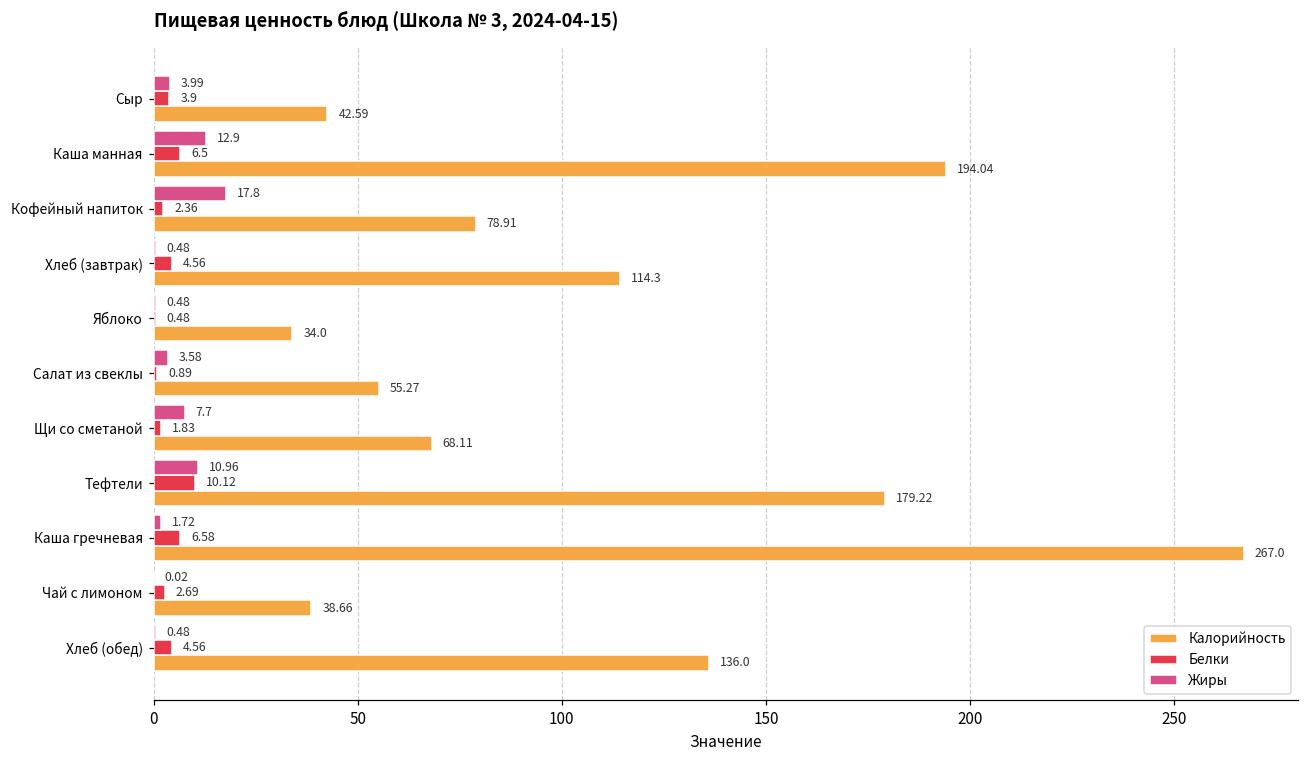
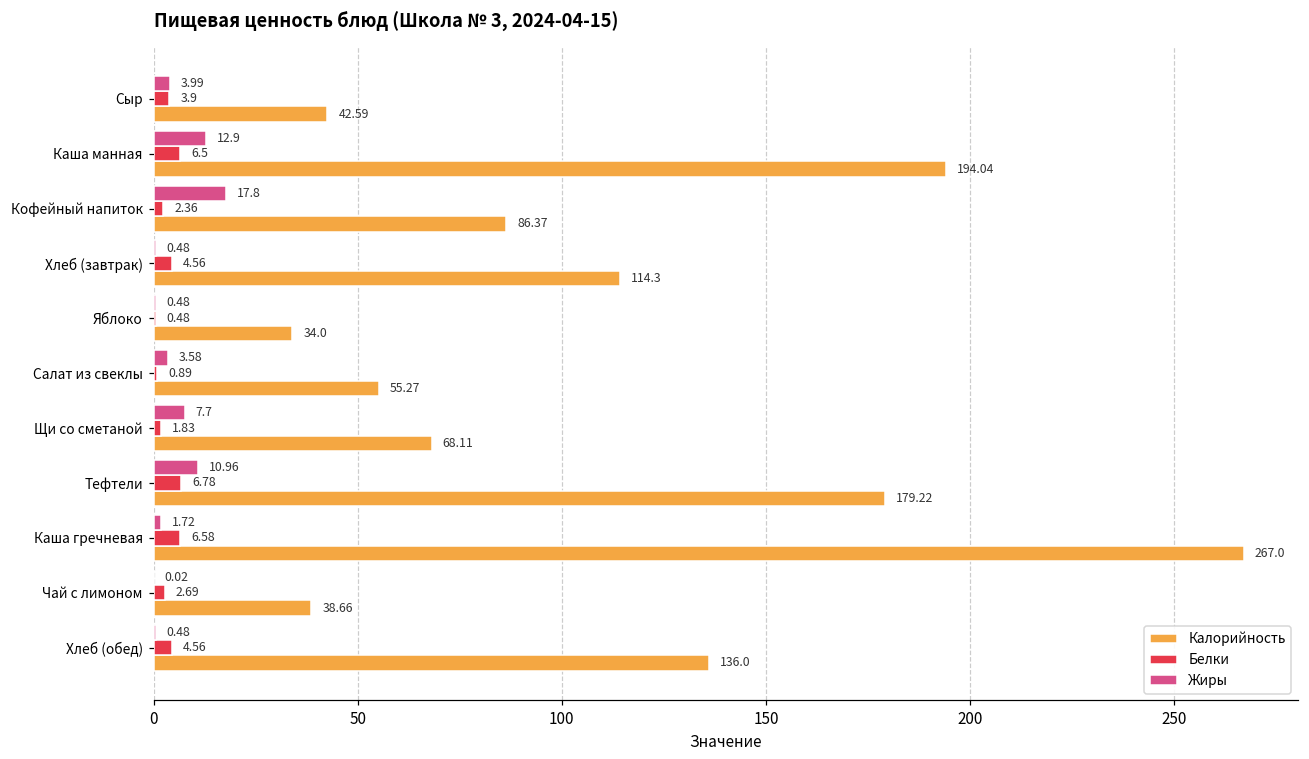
  {
    "Калорийность": {
      "Сыр": 42.59,
      "Каша манная": 194.04,
-     "Кофейный напиток": 78.91,
+     "Кофейный напиток": 86.37,
      "Хлеб (завтрак)": 114.3,
      "Яблоко": 34.0,
      "Салат из свеклы": 55.27,
      "Щи со сметаной": 68.11,
      "Тефтели": 179.22,
      "Каша гречневая": 267.0,
      "Чай с лимоном": 38.66,
      "Хлеб (обед)": 136.0
    },
    "Белки": {
      "Сыр": 3.9,
      "Каша манная": 6.5,
      "Кофейный напиток": 2.36,
      "Хлеб (завтрак)": 4.56,
      "Яблоко": 0.48,
      "Салат из свеклы": 0.89,
      "Щи со сметаной": 1.83,
-     "Тефтели": 10.12,
+     "Тефтели": 6.78,
      "Каша гречневая": 6.58,
      "Чай с лимоном": 2.69,
      "Хлеб (обед)": 4.56
    },
    "Жиры": {
      "Сыр": 3.99,
      "Каша манная": 12.9,
      "Кофейный напиток": 17.8,
      "Хлеб (завтрак)": 0.48,
      "Яблоко": 0.48,
      "Салат из свеклы": 3.58,
      "Щи со сметаной": 7.7,
      "Тефтели": 10.96,
      "Каша гречневая": 1.72,
      "Чай с лимоном": 0.02,
      "Хлеб (обед)": 0.48
    }
  }
